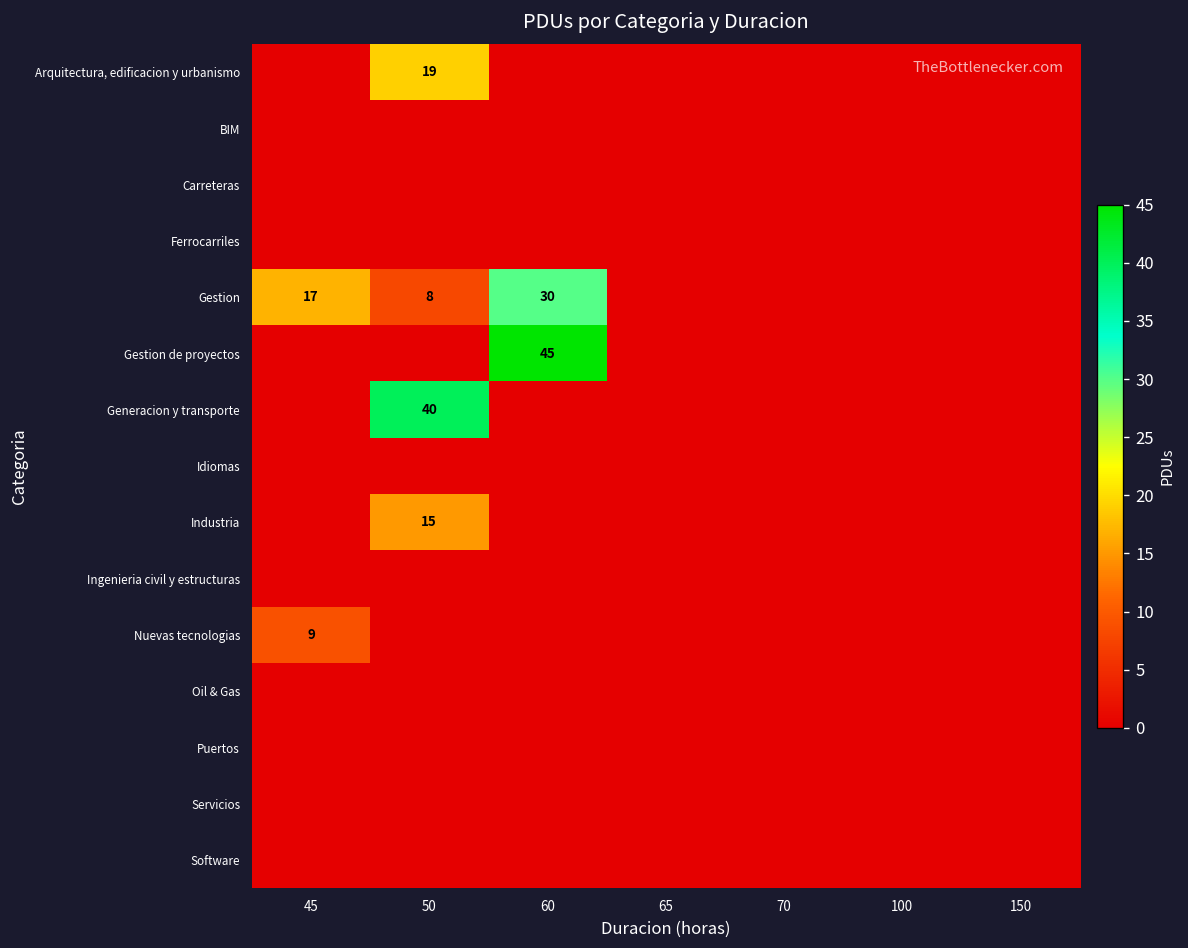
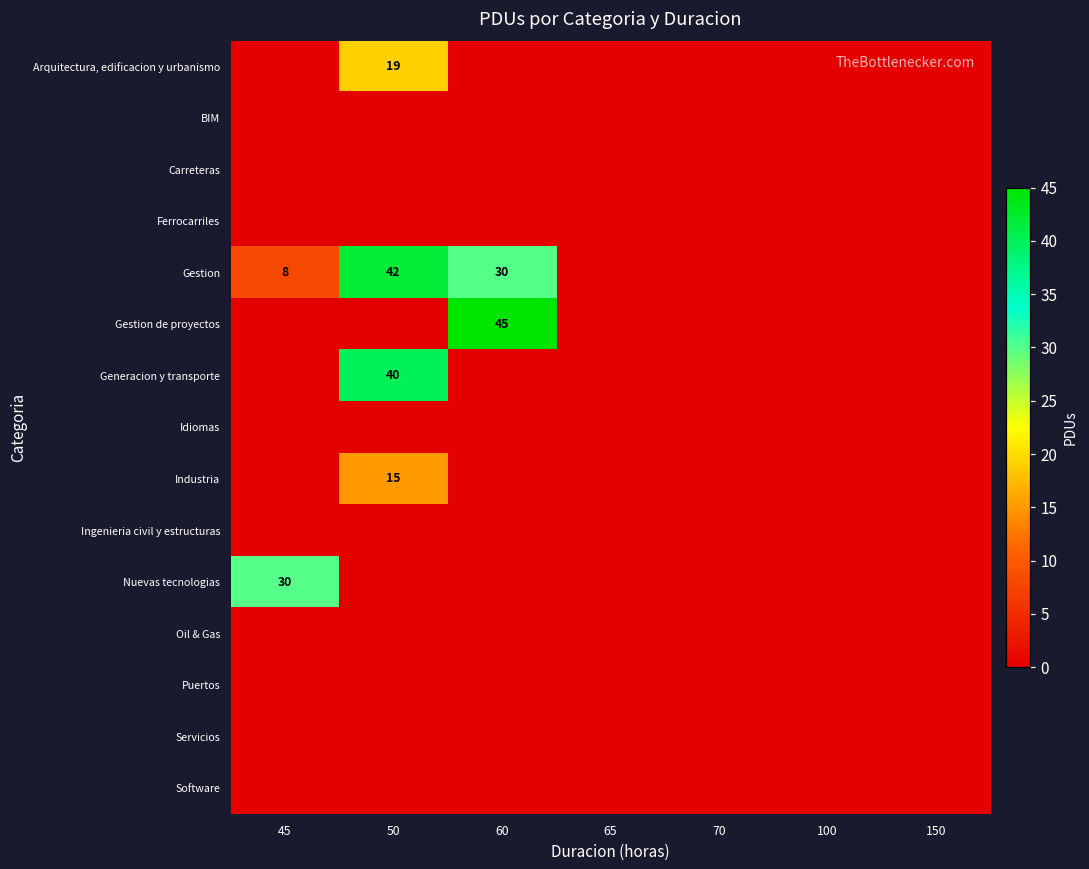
  {
    "Arquitectura, edificacion y urbanismo": {
      "50": 19
    },
    "Gestion": {
-     "45": 17,
-     "50": 8,
+     "45": 8,
+     "50": 42,
      "60": 30
    },
    "Gestion de proyectos": {
      "60": 45
    },
    "Generacion y transporte": {
      "50": 40
    },
    "Industria": {
      "50": 15
    },
    "Nuevas tecnologias": {
-     "45": 9
+     "45": 30
    }
  }
